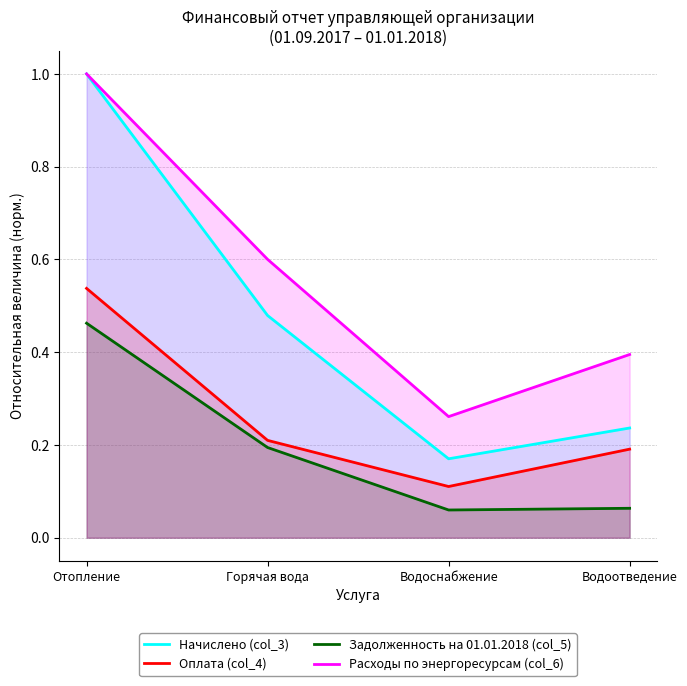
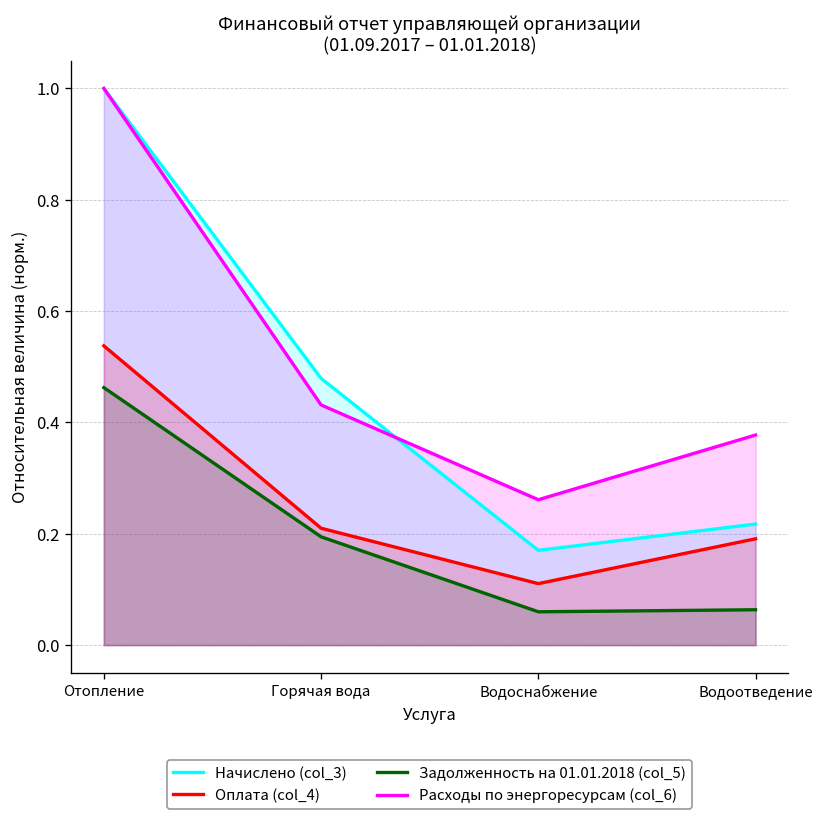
  {
    "Начислено (col_3)": {
      "Горячая вода": 0.48,
      "Водоснабжение": 0.17,
-     "Водоотведение": 0.24
+     "Водоотведение": 0.22
    },
    "Оплата (col_4)": {
      "Отопление": 0.54,
      "Горячая вода": 0.21,
      "Водоснабжение": 0.11,
      "Водоотведение": 0.19
    },
    "Задолженность на 01.01.2018 (col_5)": {
      "Отопление": 0.46,
      "Горячая вода": 0.19,
      "Водоснабжение": 0.06,
      "Водоотведение": 0.06
    },
    "Расходы по энергоресурсам (col_6)": {
-     "Горячая вода": 0.60,
+     "Горячая вода": 0.43,
      "Водоснабжение": 0.26,
-     "Водоотведение": 0.39
+     "Водоотведение": 0.38
    }
  }
